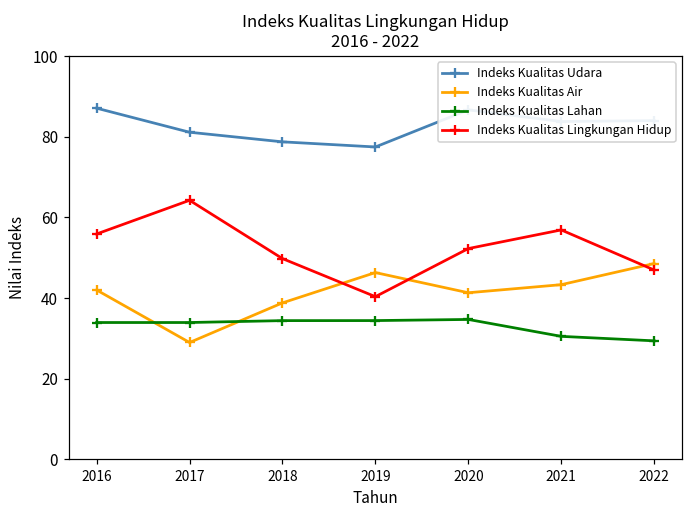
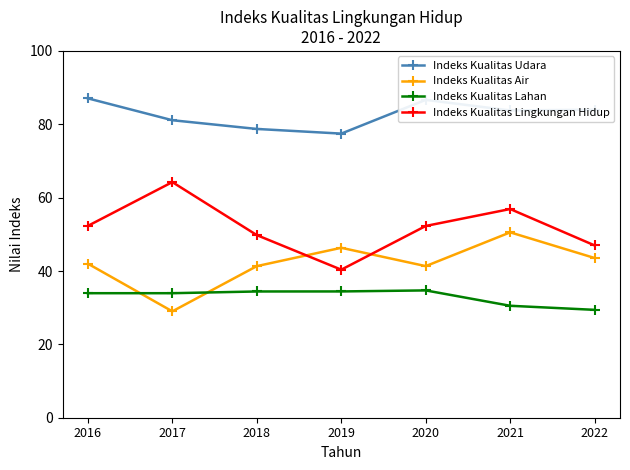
  {
    "Indeks Kualitas Udara": {
      "2016": 87,
      "2017": 81,
      "2018": 79,
      "2019": 77
    },
    "Indeks Kualitas Air": {
      "2016": 42,
      "2017": 29,
-     "2018": 39,
+     "2018": 41,
      "2019": 46,
      "2020": 41,
-     "2021": 43,
-     "2022": 49
+     "2021": 51,
+     "2022": 44
    },
    "Indeks Kualitas Lahan": {
      "2016": 34,
      "2017": 34,
      "2018": 34,
      "2019": 34,
      "2020": 35,
      "2021": 31,
      "2022": 29
    },
    "Indeks Kualitas Lingkungan Hidup": {
-     "2016": 56,
+     "2016": 52,
      "2017": 64,
      "2018": 50,
      "2019": 40,
      "2020": 52,
      "2021": 57,
      "2022": 47
    }
  }
